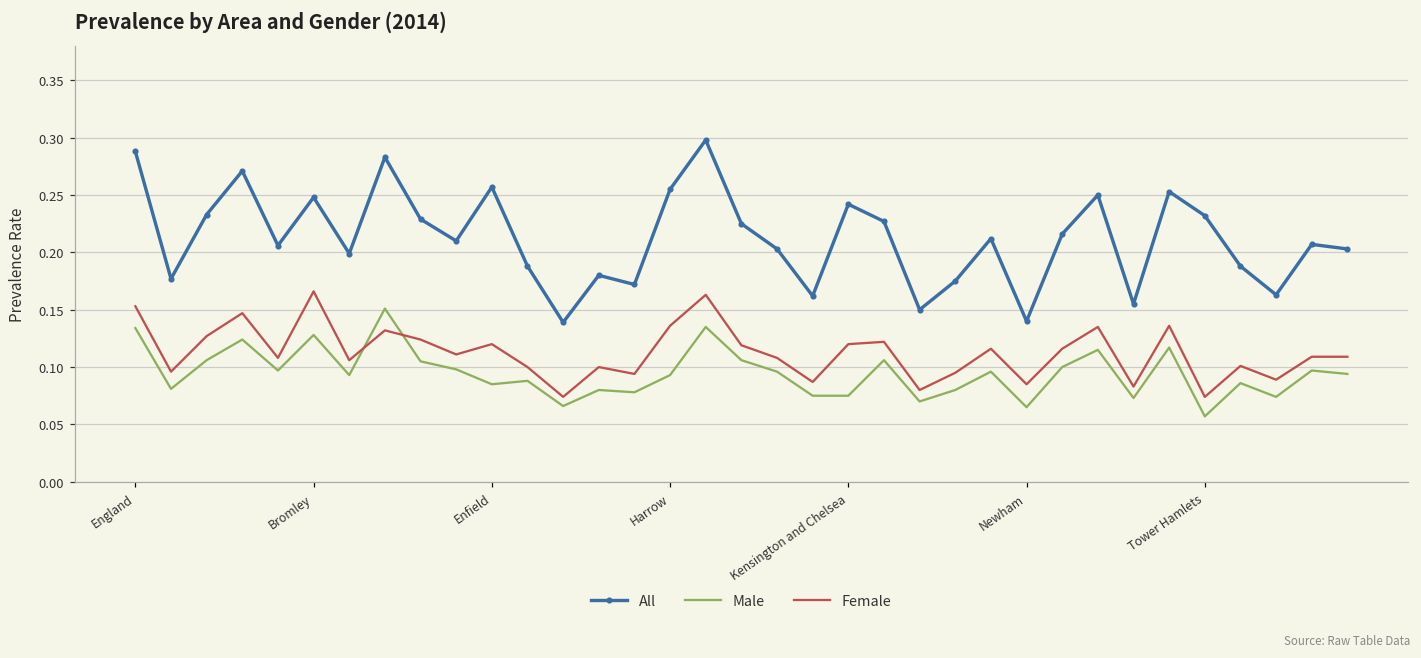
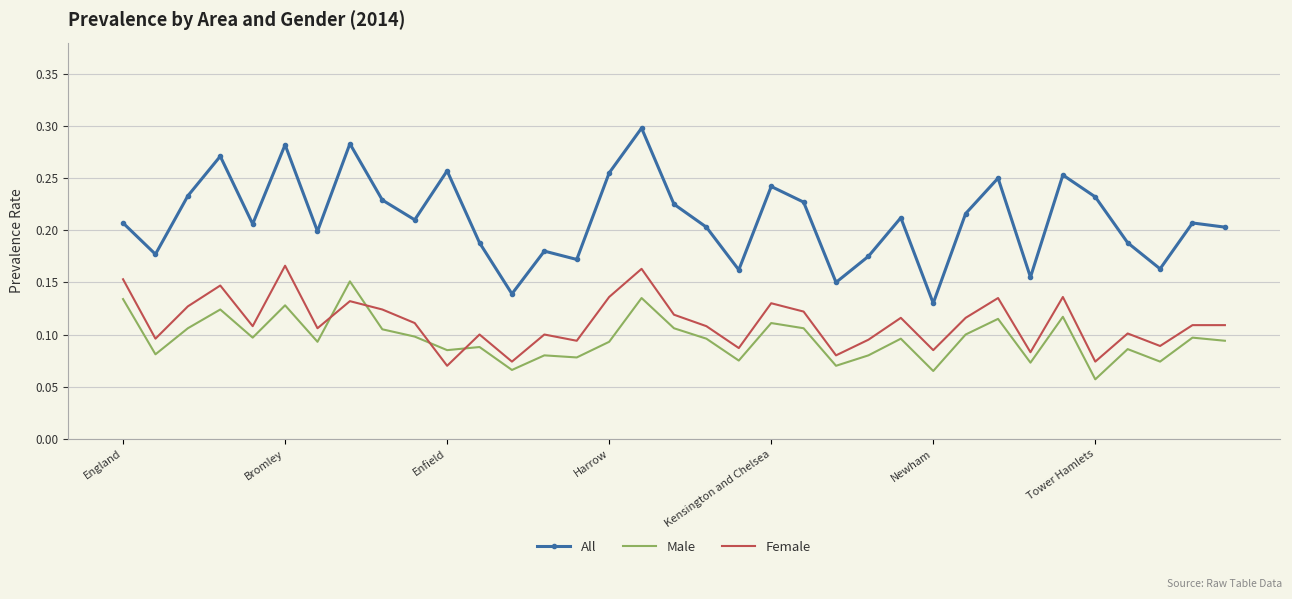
  {
    "All": {
-     "England": 0.288,
-     "Bromley": 0.248,
+     "England": 0.207,
+     "Bromley": 0.282,
      "Enfield": 0.257,
      "Harrow": 0.255,
      "Kensington and Chelsea": 0.242,
-     "Newham": 0.14,
+     "Newham": 0.13,
      "Tower Hamlets": 0.232
    },
    "Male": {
      "England": 0.134,
      "Bromley": 0.128,
      "Enfield": 0.085,
      "Harrow": 0.093,
-     "Kensington and Chelsea": 0.075,
+     "Kensington and Chelsea": 0.111,
      "Newham": 0.065,
      "Tower Hamlets": 0.057
    },
    "Female": {
      "England": 0.153,
      "Bromley": 0.166,
-     "Enfield": 0.12,
+     "Enfield": 0.07,
      "Harrow": 0.136,
-     "Kensington and Chelsea": 0.12,
+     "Kensington and Chelsea": 0.13,
      "Newham": 0.085,
      "Tower Hamlets": 0.074
    }
  }
